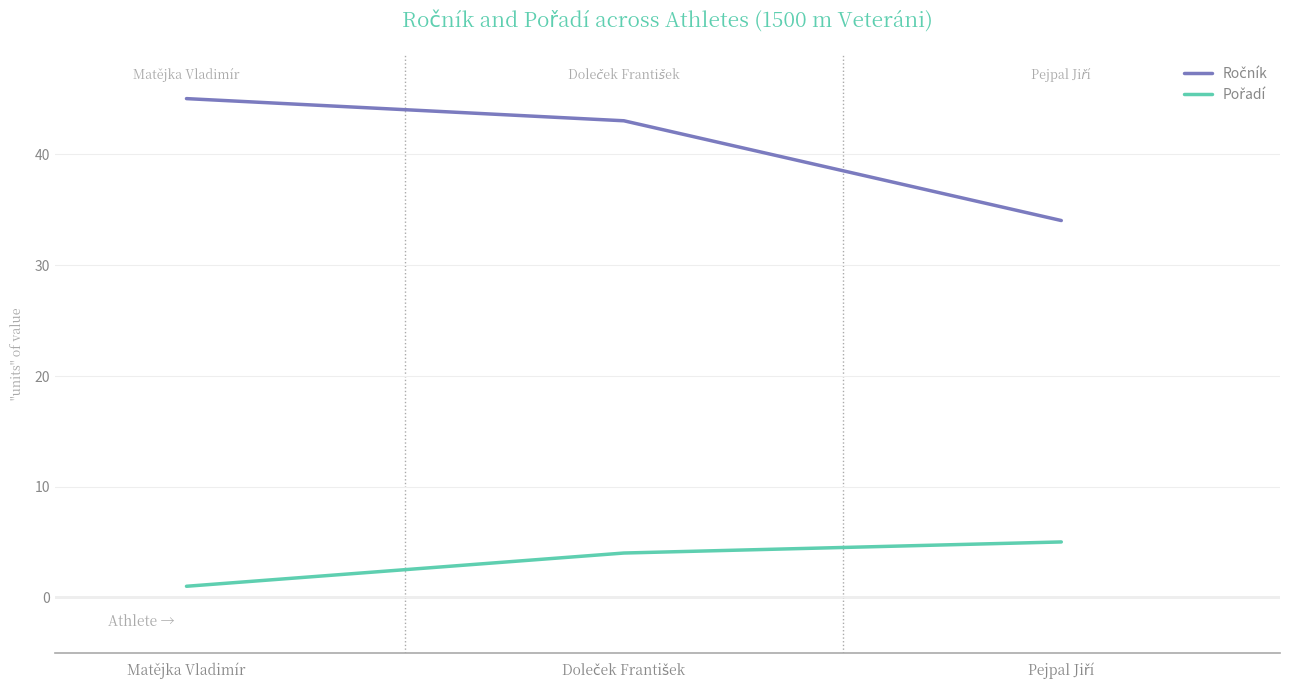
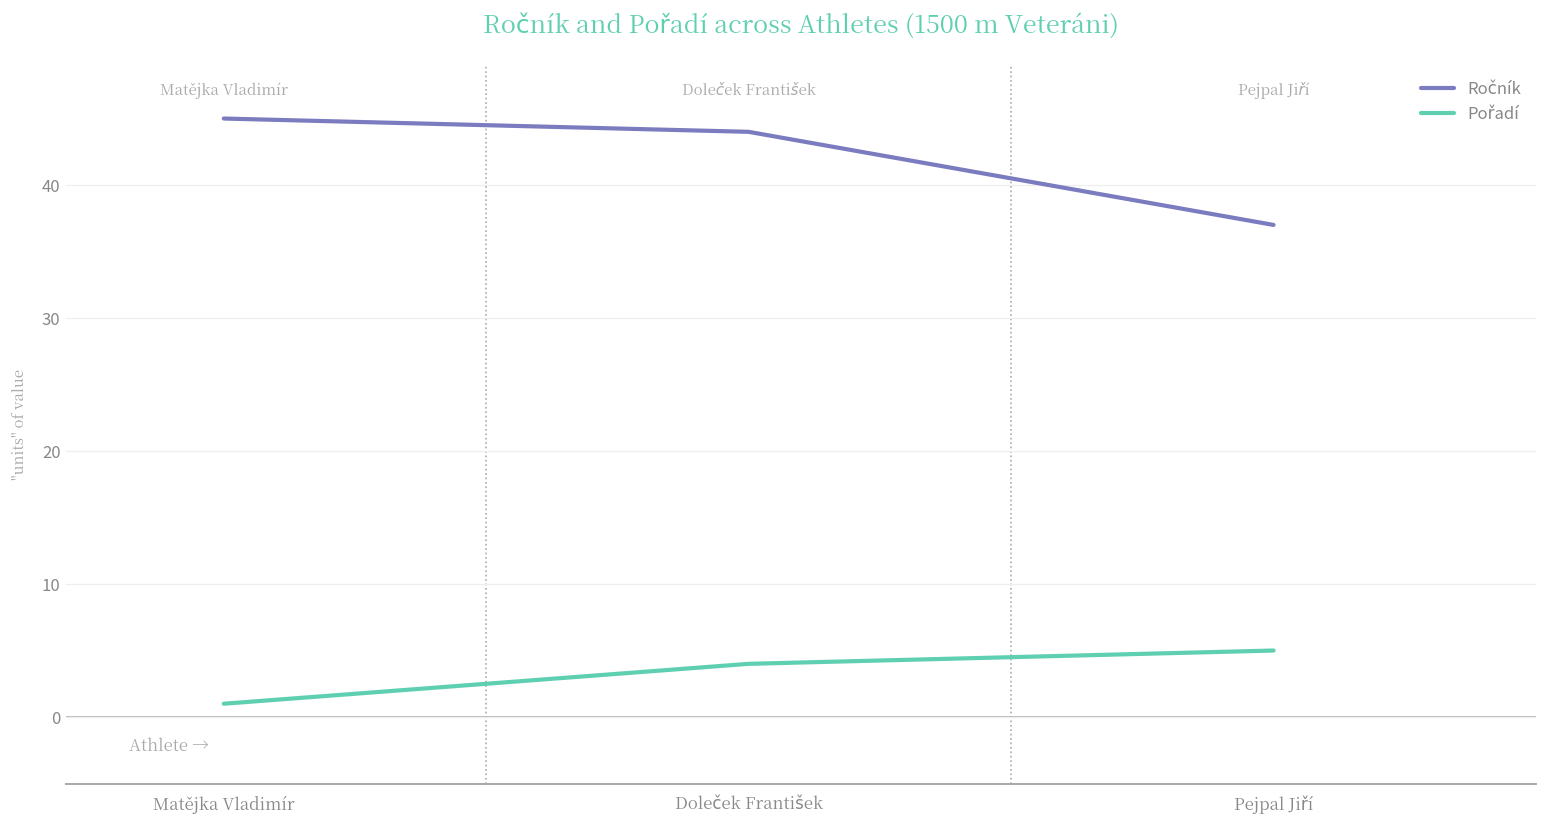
  {
    "Ročník": {
      "Matějka Vladimír": 45,
-     "Doleček František": 43,
-     "Pejpal Jiří": 34
+     "Doleček František": 44,
+     "Pejpal Jiří": 37
    },
    "Pořadí": {
      "Matějka Vladimír": 1,
      "Doleček František": 4,
      "Pejpal Jiří": 5
    }
  }
